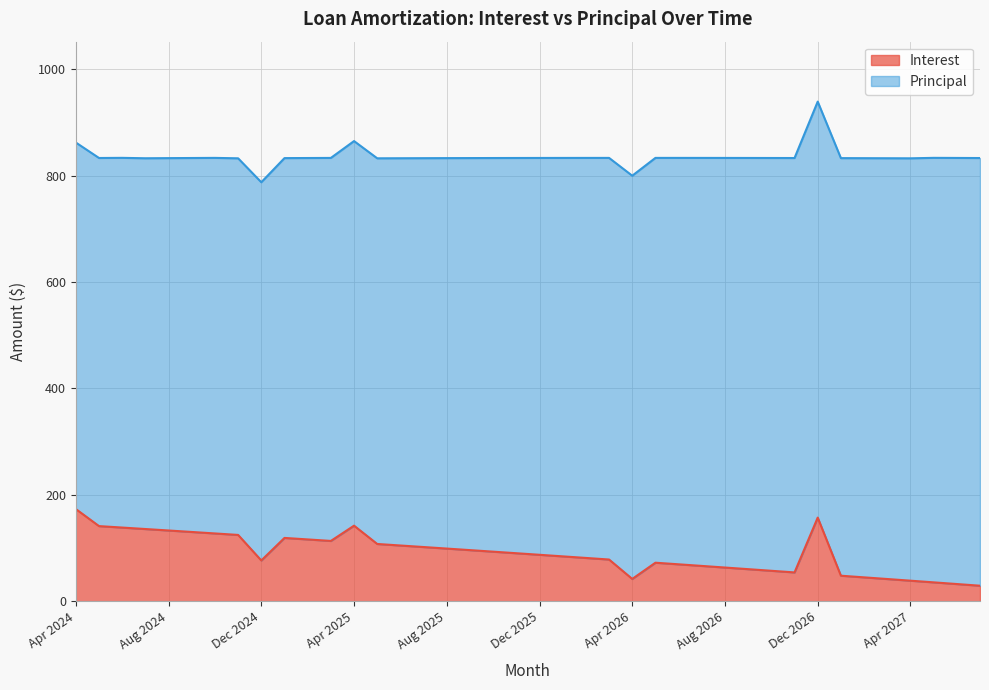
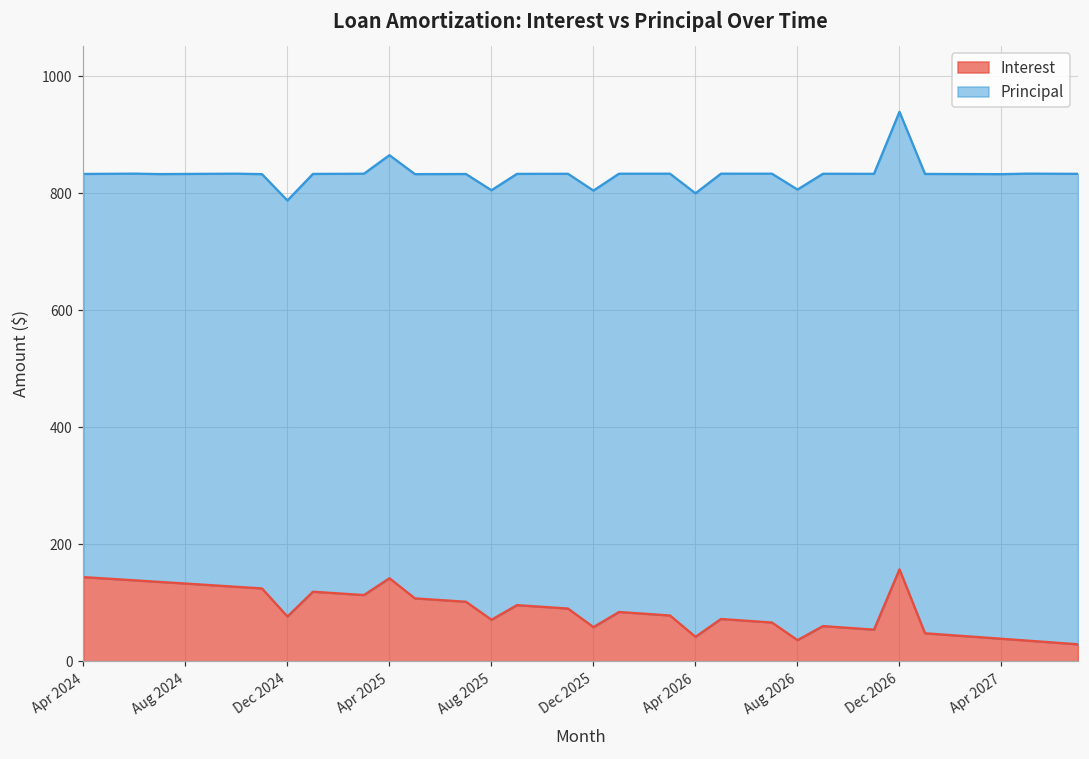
  {
    "Interest": {
-     "Apr 2024": 170,
+     "Apr 2024": 140,
      "Aug 2024": 130,
      "Dec 2024": 80,
      "Apr 2025": 140,
-     "Aug 2025": 100,
-     "Dec 2025": 90,
+     "Aug 2025": 70,
+     "Dec 2025": 60,
      "Apr 2026": 40,
-     "Aug 2026": 60,
+     "Aug 2026": 40,
      "Dec 2026": 160,
      "Apr 2027": 40
    },
    "Principal": {
      "Apr 2024": 690,
      "Aug 2024": 700,
      "Dec 2024": 710,
      "Apr 2025": 720,
      "Aug 2025": 730,
      "Dec 2025": 750,
      "Apr 2026": 760,
      "Aug 2026": 770,
      "Dec 2026": 780,
      "Apr 2027": 790
    }
  }
